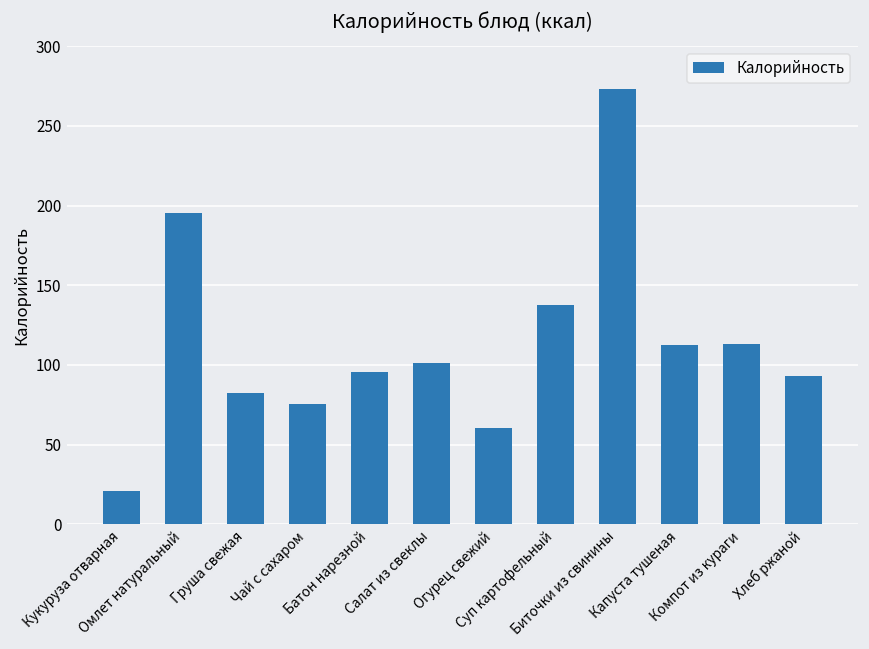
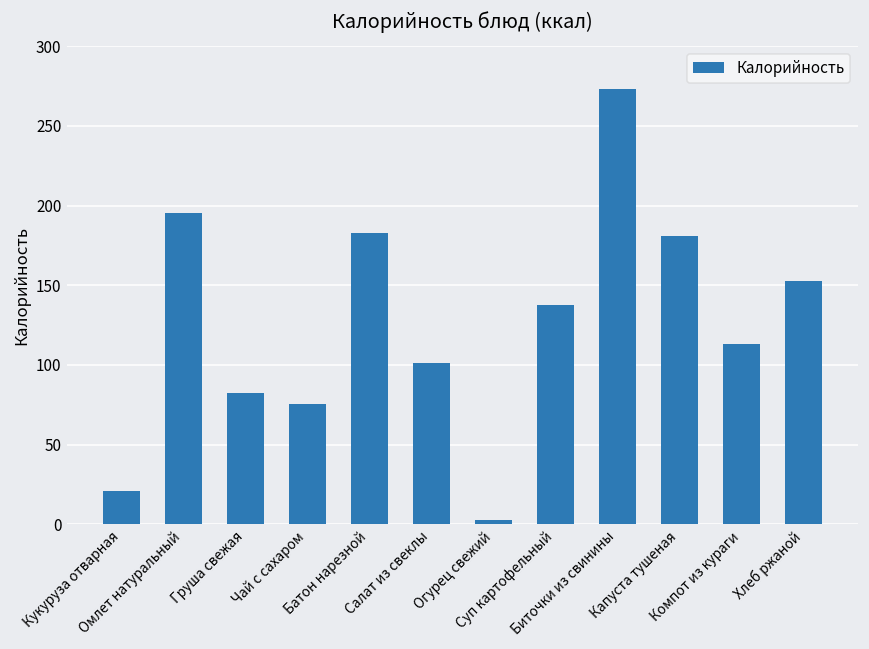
  {
    "Кукуруза отварная": 21,
    "Омлет натуральный": 196,
    "Груша свежая": 82,
    "Чай с сахаром": 75,
-   "Батон нарезной": 96,
+   "Батон нарезной": 183,
    "Салат из свеклы": 101,
-   "Огурец свежий": 60,
+   "Огурец свежий": 3,
    "Суп картофельный": 138,
    "Биточки из свинины": 273,
-   "Капуста тушеная": 113,
+   "Капуста тушеная": 181,
    "Компот из кураги": 113,
-   "Хлеб ржаной": 93
+   "Хлеб ржаной": 153
  }
